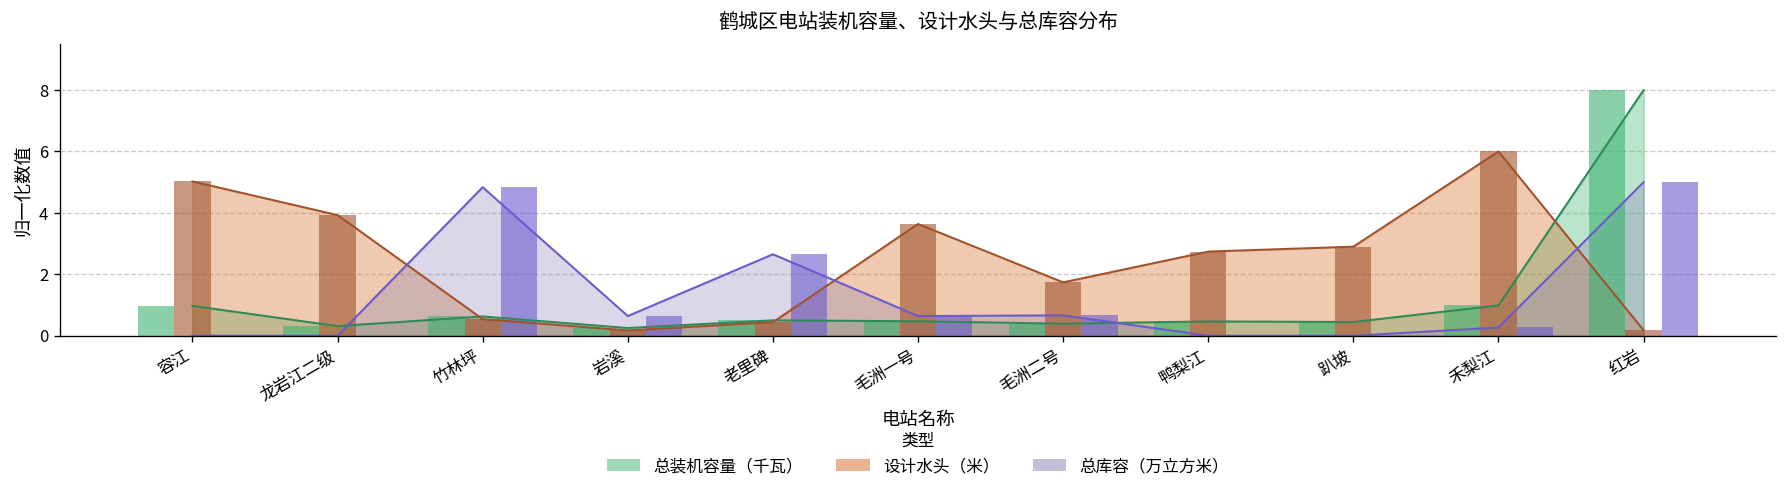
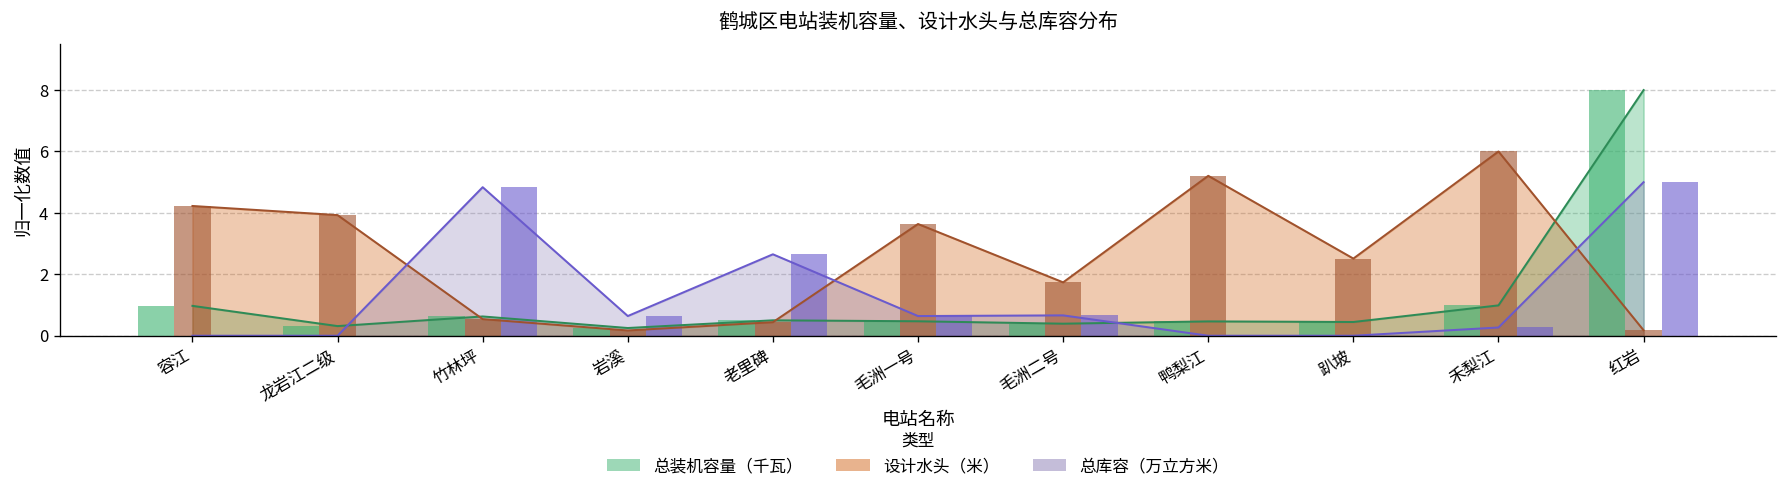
  {
    "设计水头（米）": {
-     "容江": 5.0,
+     "容江": 4.2,
      "龙岩江二级": 3.9,
      "竹林坪": 0.5,
      "岩溪": 0.2,
      "老里碑": 0.4,
      "毛洲一号": 3.6,
      "毛洲二号": 1.7,
-     "鸭梨江": 2.7,
-     "趴坡": 2.9,
+     "鸭梨江": 5.2,
+     "趴坡": 2.5,
      "禾梨江": 6.0,
      "红岩": 0.2
    }
  }
